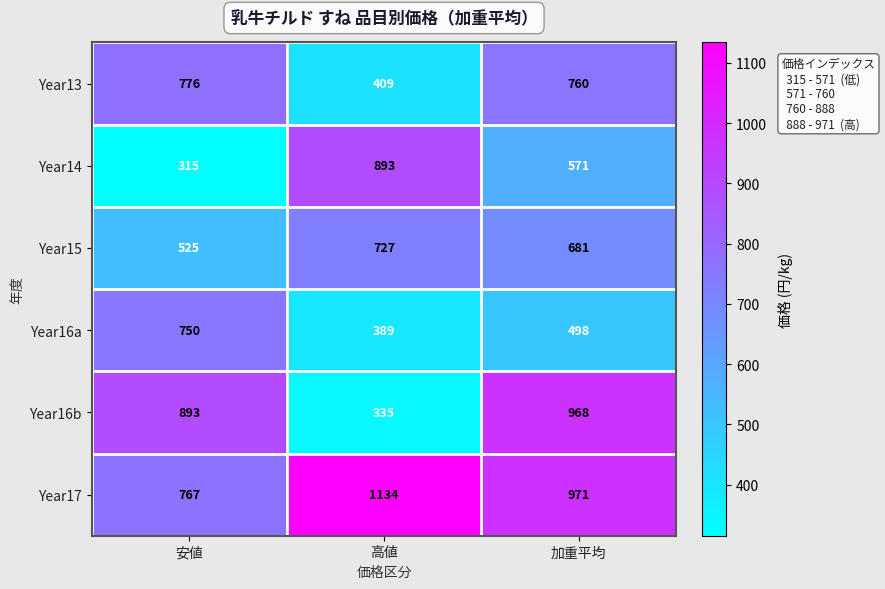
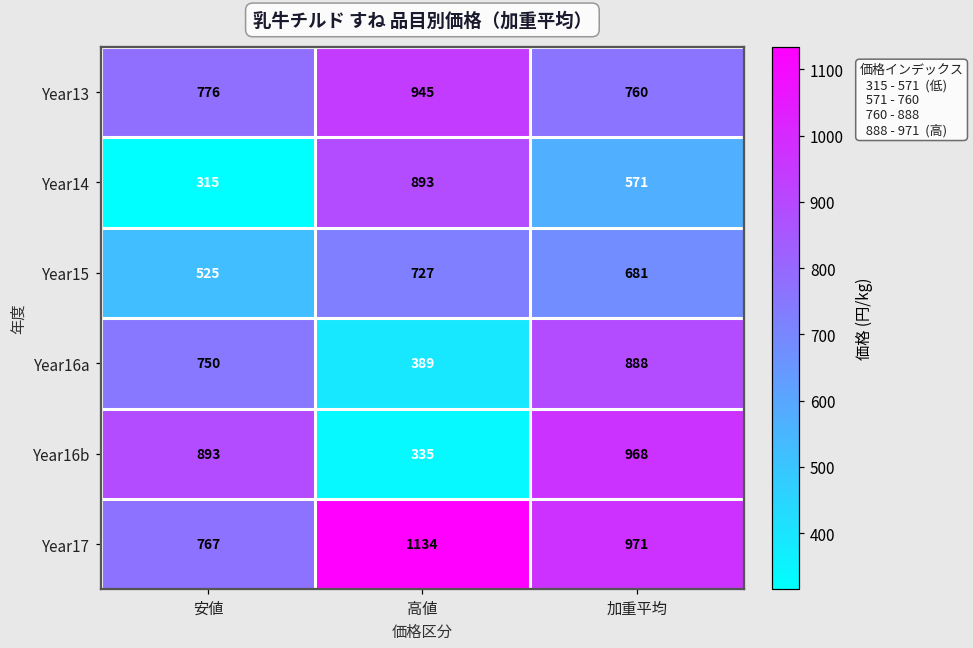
  {
    "Year13": {
      "安値": 776,
-     "高値": 409,
+     "高値": 945,
      "加重平均": 760
    },
    "Year14": {
      "安値": 315,
      "高値": 893,
      "加重平均": 571
    },
    "Year15": {
      "安値": 525,
      "高値": 727,
      "加重平均": 681
    },
    "Year16a": {
      "安値": 750,
      "高値": 389,
-     "加重平均": 498
+     "加重平均": 888
    },
    "Year16b": {
      "安値": 893,
      "高値": 335,
      "加重平均": 968
    },
    "Year17": {
      "安値": 767,
      "高値": 1134,
      "加重平均": 971
    }
  }
